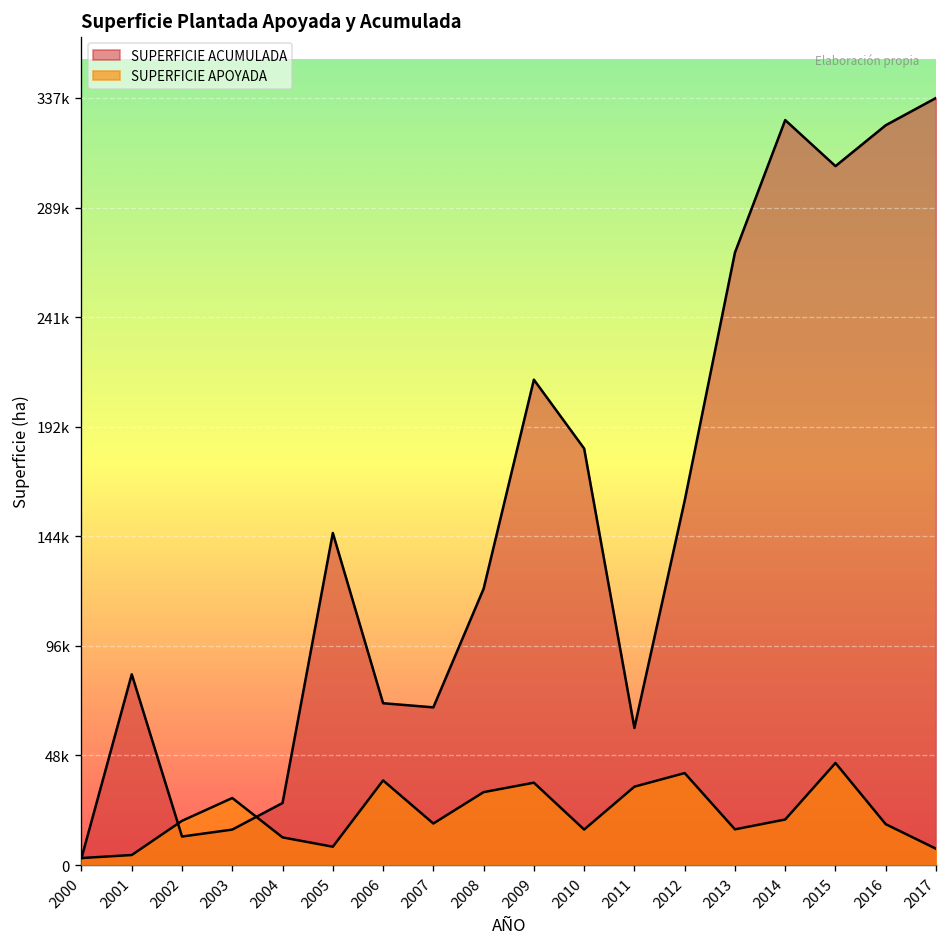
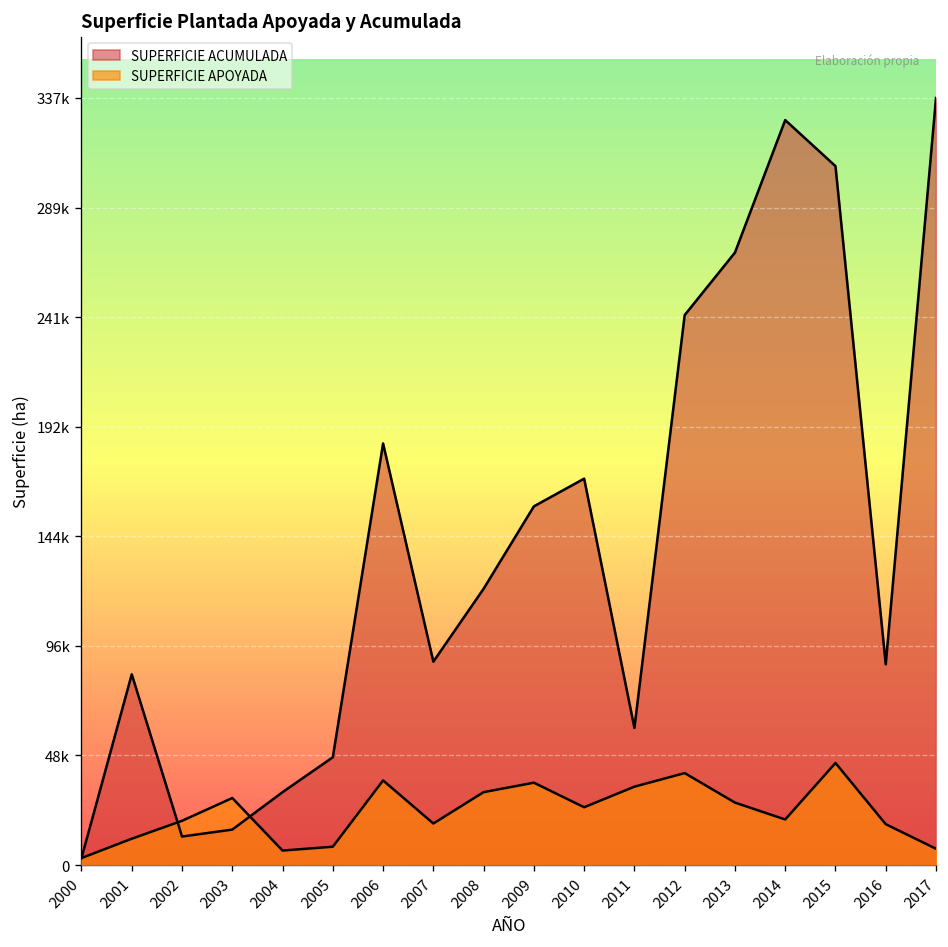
  {
    "SUPERFICIE ACUMULADA": {
      "2001": 84000,
      "2002": 13000,
      "2003": 16000,
-     "2004": 27000,
-     "2005": 146000,
-     "2006": 71000,
-     "2007": 69000,
+     "2004": 32000,
+     "2005": 47000,
+     "2006": 186000,
+     "2007": 90000,
      "2008": 122000,
-     "2009": 214000,
-     "2010": 183000,
+     "2009": 158000,
+     "2010": 170000,
      "2011": 60000,
-     "2012": 160000,
+     "2012": 242000,
      "2013": 270000,
      "2014": 328000,
      "2015": 308000,
-     "2016": 326000,
+     "2016": 88000,
      "2017": 338000
    },
    "SUPERFICIE APOYADA": {
-     "2001": 4000,
+     "2001": 12000,
      "2002": 19000,
      "2003": 30000,
-     "2004": 12000,
+     "2004": 6000,
      "2005": 8000,
      "2006": 37000,
      "2007": 18000,
      "2008": 32000,
      "2009": 36000,
-     "2010": 16000,
+     "2010": 25000,
      "2011": 35000,
      "2012": 41000,
-     "2013": 16000,
+     "2013": 28000,
      "2014": 20000,
      "2015": 45000,
      "2016": 18000,
      "2017": 7000
    }
  }
